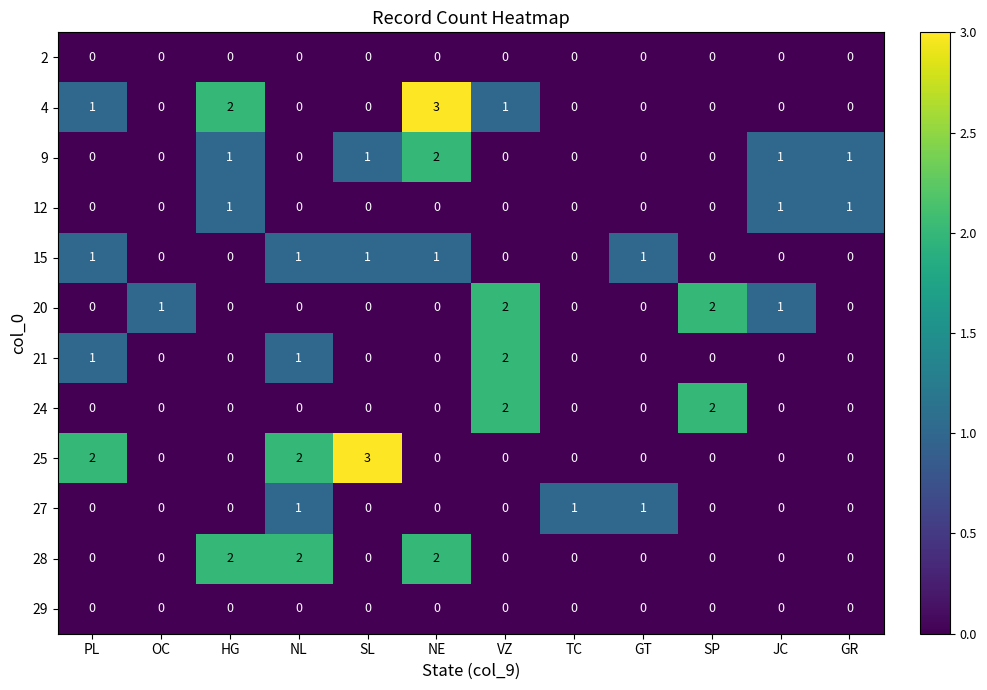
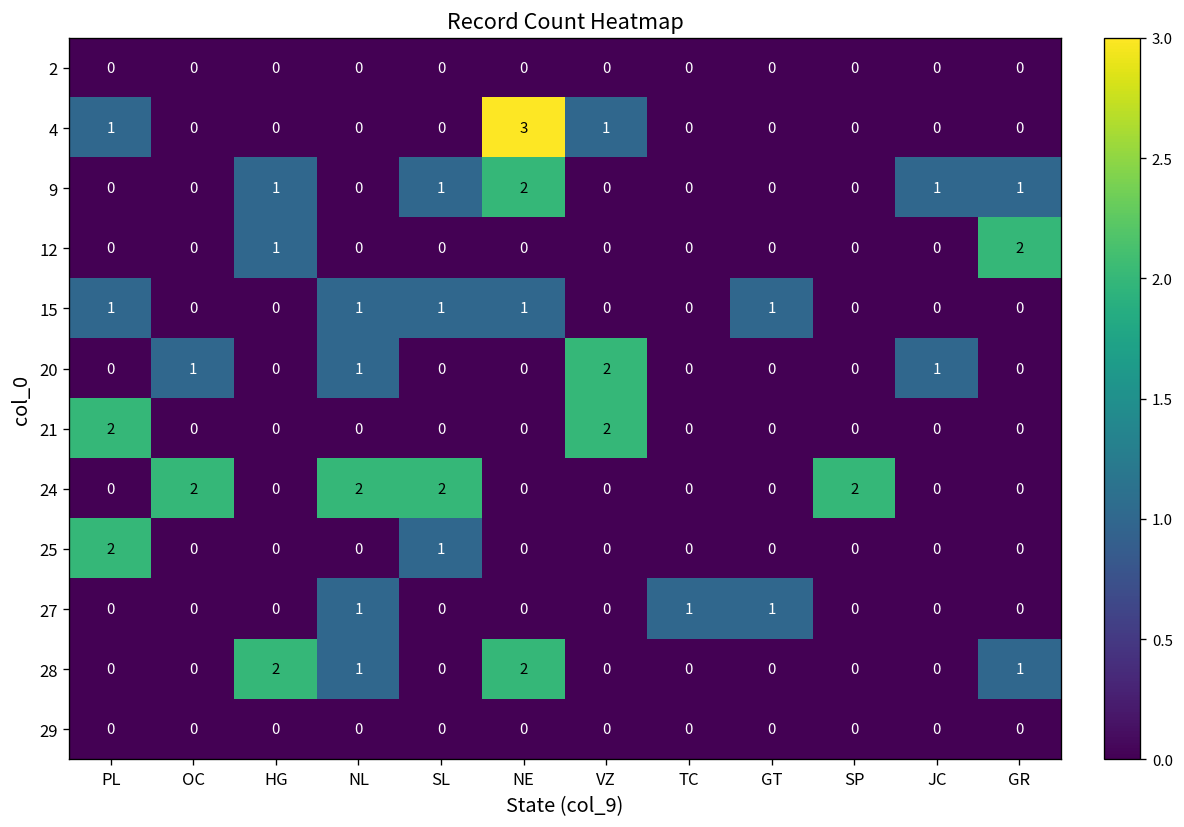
  {
    "2": {
      "PL": 0,
      "OC": 0,
      "HG": 0,
      "NL": 0,
      "SL": 0,
      "NE": 0,
      "VZ": 0,
      "TC": 0,
      "GT": 0,
      "SP": 0,
      "JC": 0,
      "GR": 0
    },
    "4": {
      "PL": 1,
      "OC": 0,
-     "HG": 2,
+     "HG": 0,
      "NL": 0,
      "SL": 0,
      "NE": 3,
      "VZ": 1,
      "TC": 0,
      "GT": 0,
      "SP": 0,
      "JC": 0,
      "GR": 0
    },
    "9": {
      "PL": 0,
      "OC": 0,
      "HG": 1,
      "NL": 0,
      "SL": 1,
      "NE": 2,
      "VZ": 0,
      "TC": 0,
      "GT": 0,
      "SP": 0,
      "JC": 1,
      "GR": 1
    },
    "12": {
      "PL": 0,
      "OC": 0,
      "HG": 1,
      "NL": 0,
      "SL": 0,
      "NE": 0,
      "VZ": 0,
      "TC": 0,
      "GT": 0,
      "SP": 0,
-     "JC": 1,
-     "GR": 1
+     "JC": 0,
+     "GR": 2
    },
    "15": {
      "PL": 1,
      "OC": 0,
      "HG": 0,
      "NL": 1,
      "SL": 1,
      "NE": 1,
      "VZ": 0,
      "TC": 0,
      "GT": 1,
      "SP": 0,
      "JC": 0,
      "GR": 0
    },
    "20": {
      "PL": 0,
      "OC": 1,
      "HG": 0,
-     "NL": 0,
+     "NL": 1,
      "SL": 0,
      "NE": 0,
      "VZ": 2,
      "TC": 0,
      "GT": 0,
-     "SP": 2,
+     "SP": 0,
      "JC": 1,
      "GR": 0
    },
    "21": {
-     "PL": 1,
+     "PL": 2,
      "OC": 0,
      "HG": 0,
-     "NL": 1,
+     "NL": 0,
      "SL": 0,
      "NE": 0,
      "VZ": 2,
      "TC": 0,
      "GT": 0,
      "SP": 0,
      "JC": 0,
      "GR": 0
    },
    "24": {
      "PL": 0,
-     "OC": 0,
+     "OC": 2,
      "HG": 0,
-     "NL": 0,
-     "SL": 0,
+     "NL": 2,
+     "SL": 2,
      "NE": 0,
-     "VZ": 2,
+     "VZ": 0,
      "TC": 0,
      "GT": 0,
      "SP": 2,
      "JC": 0,
      "GR": 0
    },
    "25": {
      "PL": 2,
      "OC": 0,
      "HG": 0,
-     "NL": 2,
-     "SL": 3,
+     "NL": 0,
+     "SL": 1,
      "NE": 0,
      "VZ": 0,
      "TC": 0,
      "GT": 0,
      "SP": 0,
      "JC": 0,
      "GR": 0
    },
    "27": {
      "PL": 0,
      "OC": 0,
      "HG": 0,
      "NL": 1,
      "SL": 0,
      "NE": 0,
      "VZ": 0,
      "TC": 1,
      "GT": 1,
      "SP": 0,
      "JC": 0,
      "GR": 0
    },
    "28": {
      "PL": 0,
      "OC": 0,
      "HG": 2,
-     "NL": 2,
+     "NL": 1,
      "SL": 0,
      "NE": 2,
      "VZ": 0,
      "TC": 0,
      "GT": 0,
      "SP": 0,
      "JC": 0,
-     "GR": 0
+     "GR": 1
    },
    "29": {
      "PL": 0,
      "OC": 0,
      "HG": 0,
      "NL": 0,
      "SL": 0,
      "NE": 0,
      "VZ": 0,
      "TC": 0,
      "GT": 0,
      "SP": 0,
      "JC": 0,
      "GR": 0
    }
  }
